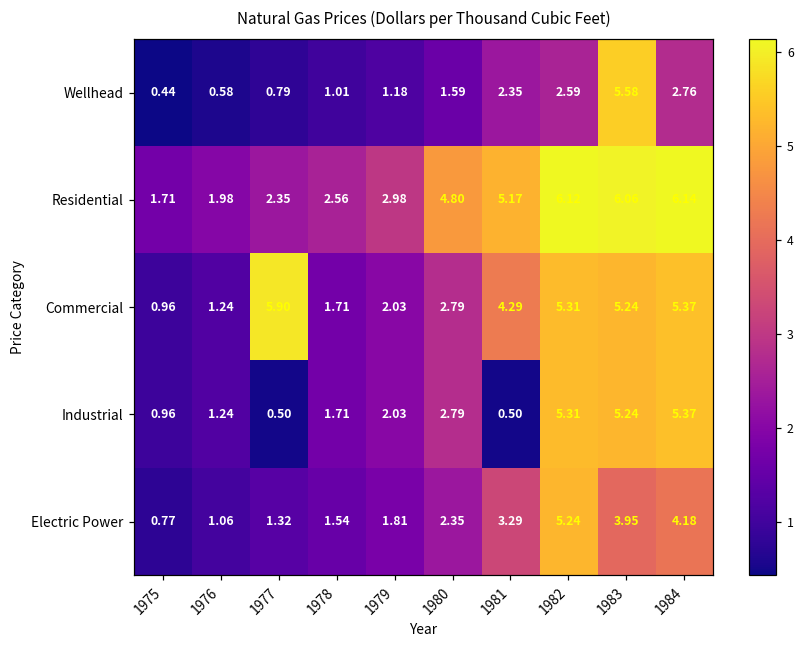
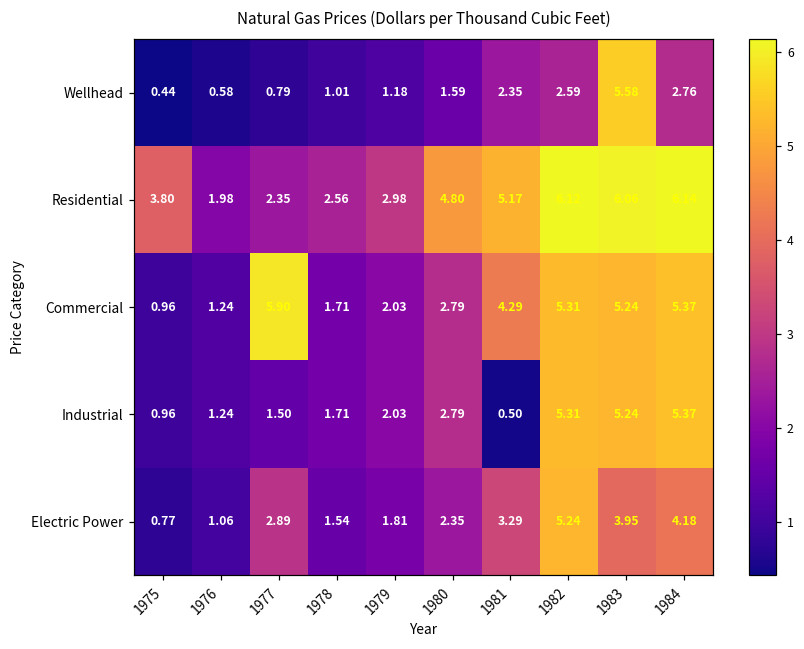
  {
    "Wellhead": {
      "1975": 0.44,
      "1976": 0.58,
      "1977": 0.79,
      "1978": 1.01,
      "1979": 1.18,
      "1980": 1.59,
      "1981": 2.35,
      "1982": 2.59,
      "1983": 5.58,
      "1984": 2.76
    },
    "Residential": {
-     "1975": 1.71,
+     "1975": 3.80,
      "1976": 1.98,
      "1977": 2.35,
      "1978": 2.56,
      "1979": 2.98,
      "1980": 4.80,
      "1981": 5.17
    },
    "Commercial": {
      "1975": 0.96,
      "1976": 1.24,
      "1978": 1.71,
      "1979": 2.03,
      "1980": 2.79,
      "1981": 4.29,
      "1982": 5.31,
      "1983": 5.24,
      "1984": 5.37
    },
    "Industrial": {
      "1975": 0.96,
      "1976": 1.24,
-     "1977": 0.50,
+     "1977": 1.50,
      "1978": 1.71,
      "1979": 2.03,
      "1980": 2.79,
      "1981": 0.50,
      "1982": 5.31,
      "1983": 5.24,
      "1984": 5.37
    },
    "Electric Power": {
      "1975": 0.77,
      "1976": 1.06,
-     "1977": 1.32,
+     "1977": 2.89,
      "1978": 1.54,
      "1979": 1.81,
      "1980": 2.35,
      "1981": 3.29,
      "1982": 5.24,
      "1983": 3.95,
      "1984": 4.18
    }
  }
